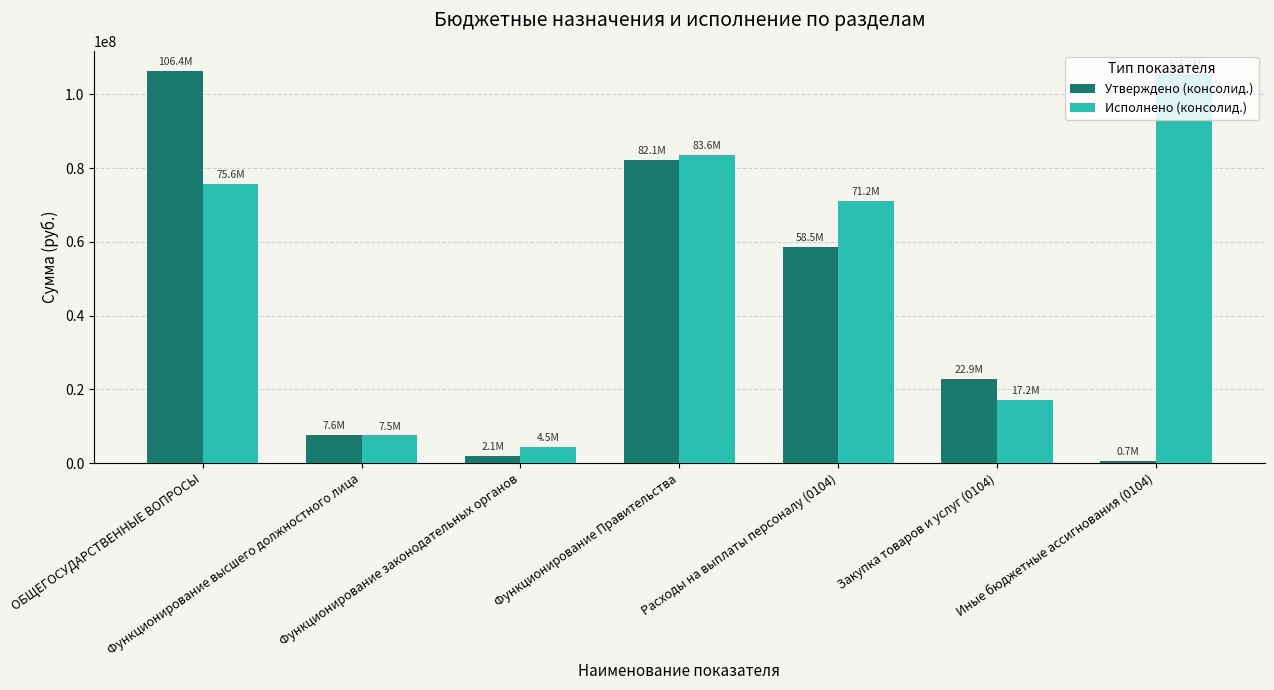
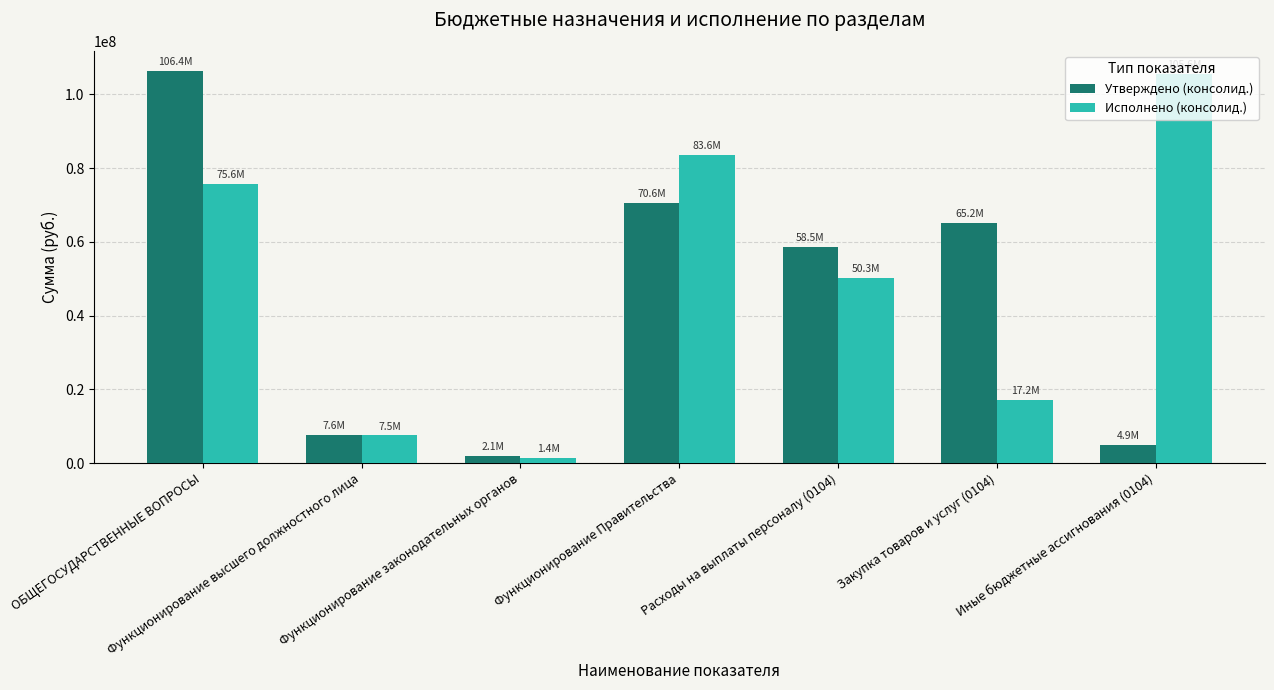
  {
    "Утверждено (консолид.)": {
      "ОБЩЕГОСУДАРСТВЕННЫЕ ВОПРОСЫ": "106.4M",
      "Функционирование высшего должностного лица": "7.6M",
      "Функционирование законодательных органов": "2.1M",
-     "Функционирование Правительства": "82.1M",
+     "Функционирование Правительства": "70.6M",
      "Расходы на выплаты персоналу (0104)": "58.5M",
-     "Закупка товаров и услуг (0104)": "22.9M",
-     "Иные бюджетные ассигнования (0104)": "0.7M"
+     "Закупка товаров и услуг (0104)": "65.2M",
+     "Иные бюджетные ассигнования (0104)": "4.9M"
    },
    "Исполнено (консолид.)": {
      "ОБЩЕГОСУДАРСТВЕННЫЕ ВОПРОСЫ": "75.6M",
      "Функционирование высшего должностного лица": "7.5M",
-     "Функционирование законодательных органов": "4.5M",
+     "Функционирование законодательных органов": "1.4M",
      "Функционирование Правительства": "83.6M",
-     "Расходы на выплаты персоналу (0104)": "71.2M",
+     "Расходы на выплаты персоналу (0104)": "50.3M",
      "Закупка товаров и услуг (0104)": "17.2M"
    }
  }
